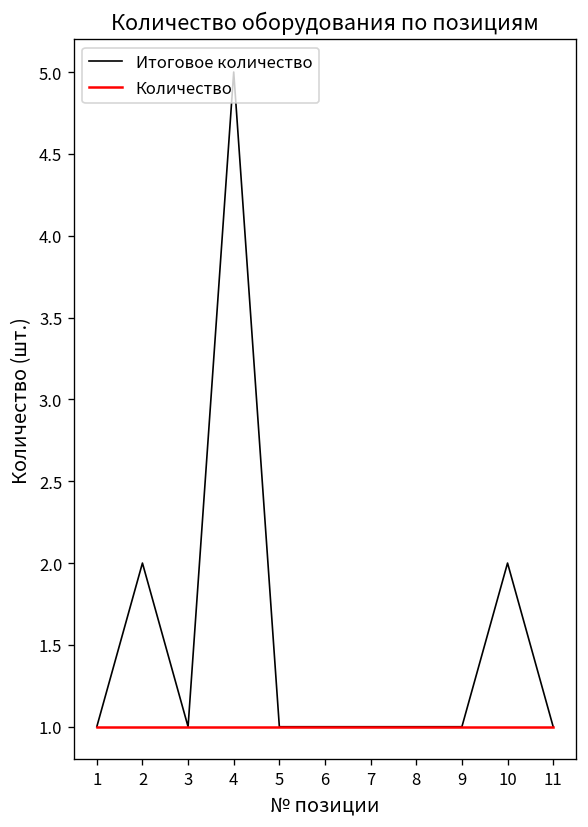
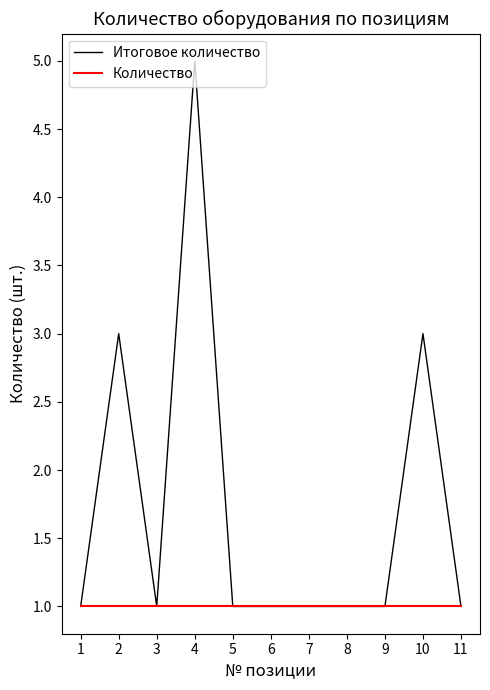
  {
    "Итоговое количество": {
-     "2": 2,
-     "10": 2
+     "2": 3,
+     "10": 3
    },
    "Количество": {
      "2": 1,
      "4": 1,
      "10": 1
    }
  }
